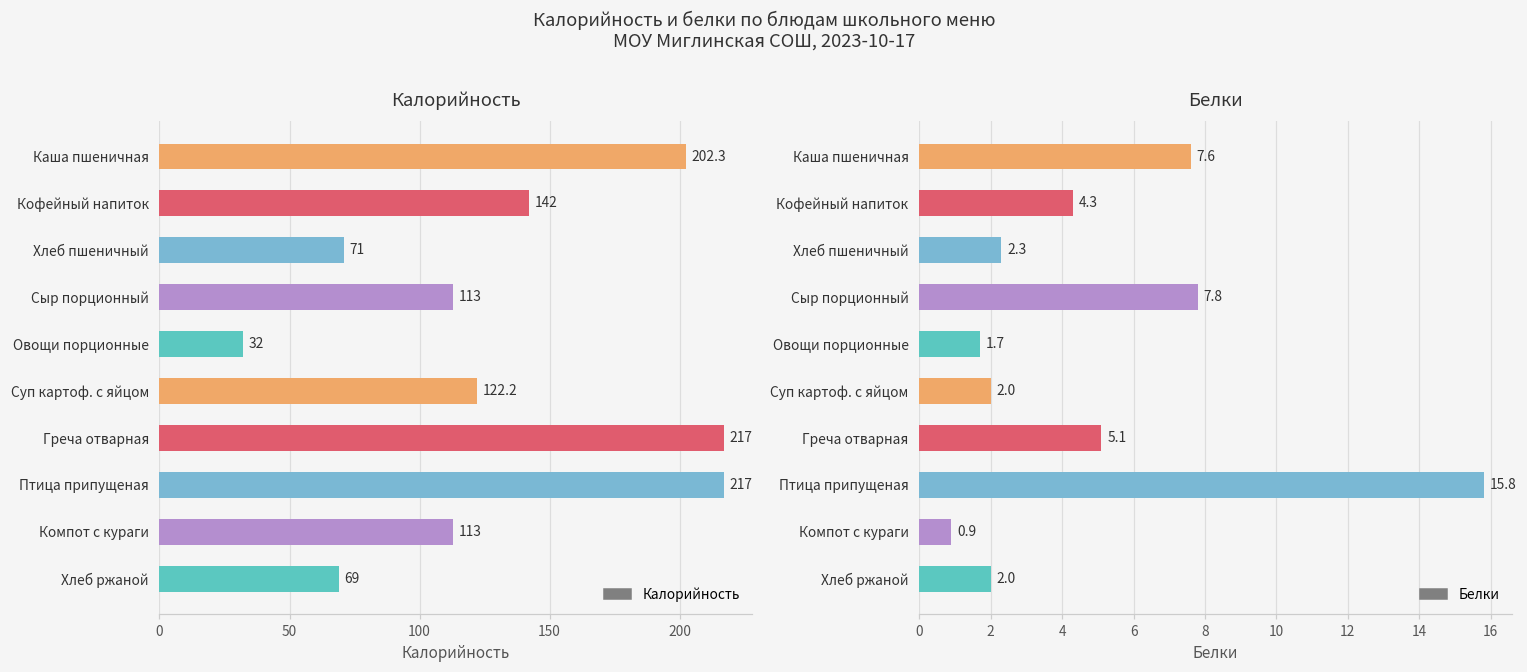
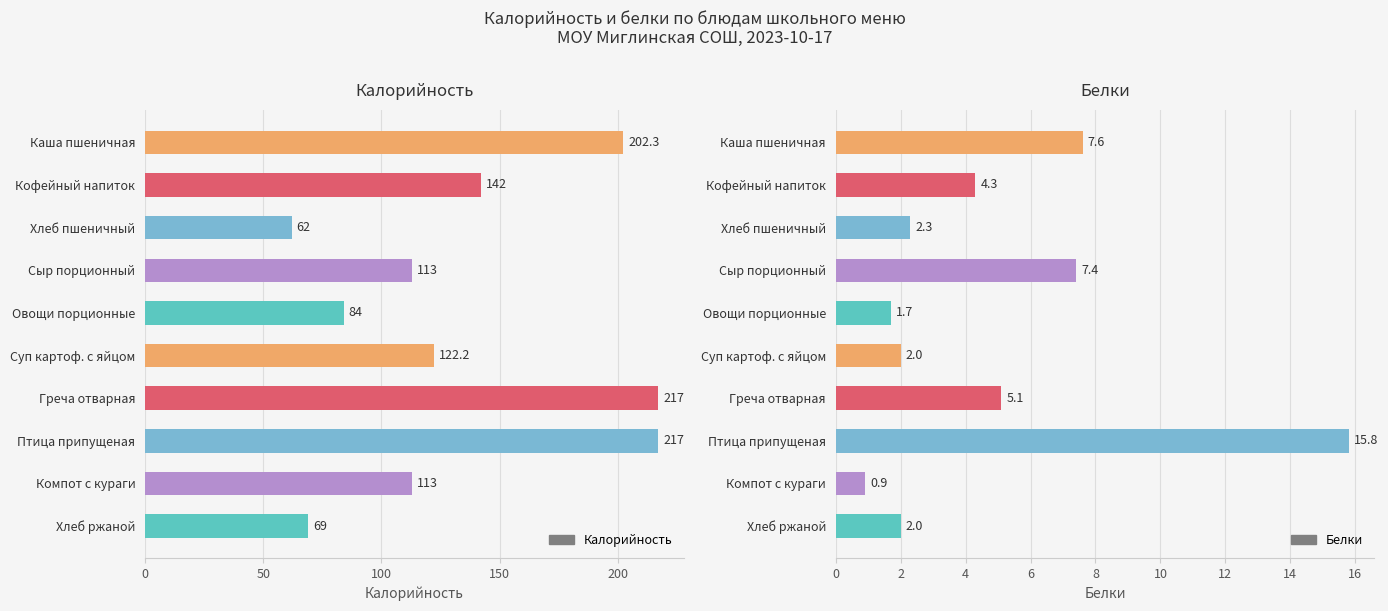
  {
    "Калорийность": {
      "Каша пшеничная": 202.3,
      "Кофейный напиток": 142,
-     "Хлеб пшеничный": 71,
+     "Хлеб пшеничный": 62,
      "Сыр порционный": 113,
-     "Овощи порционные": 32,
+     "Овощи порционные": 84,
      "Суп картоф. с яйцом": 122.2,
      "Греча отварная": 217,
      "Птица припущеная": 217,
      "Компот с кураги": 113,
      "Хлеб ржаной": 69
    },
    "Белки": {
      "Каша пшеничная": 7.6,
      "Кофейный напиток": 4.3,
      "Хлеб пшеничный": 2.3,
-     "Сыр порционный": 7.8,
+     "Сыр порционный": 7.4,
      "Овощи порционные": 1.7,
      "Суп картоф. с яйцом": 2.0,
      "Греча отварная": 5.1,
      "Птица припущеная": 15.8,
      "Компот с кураги": 0.9,
      "Хлеб ржаной": 2.0
    }
  }
